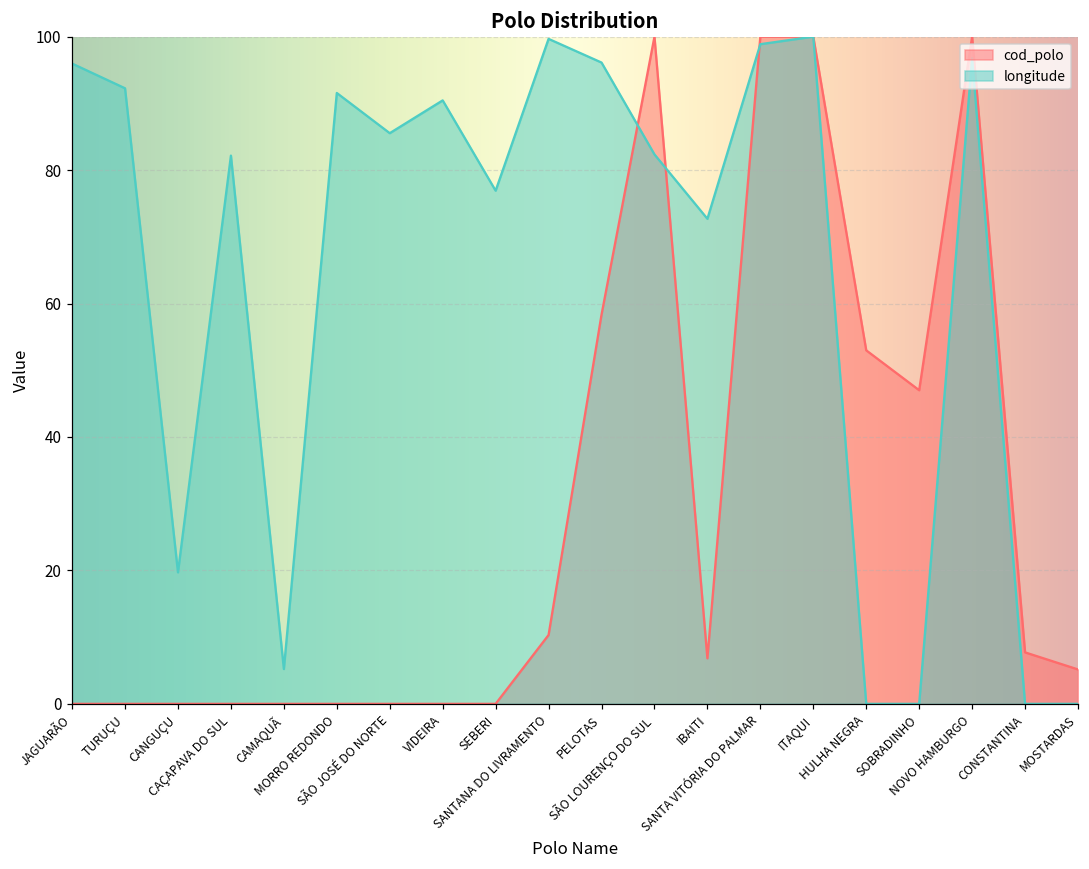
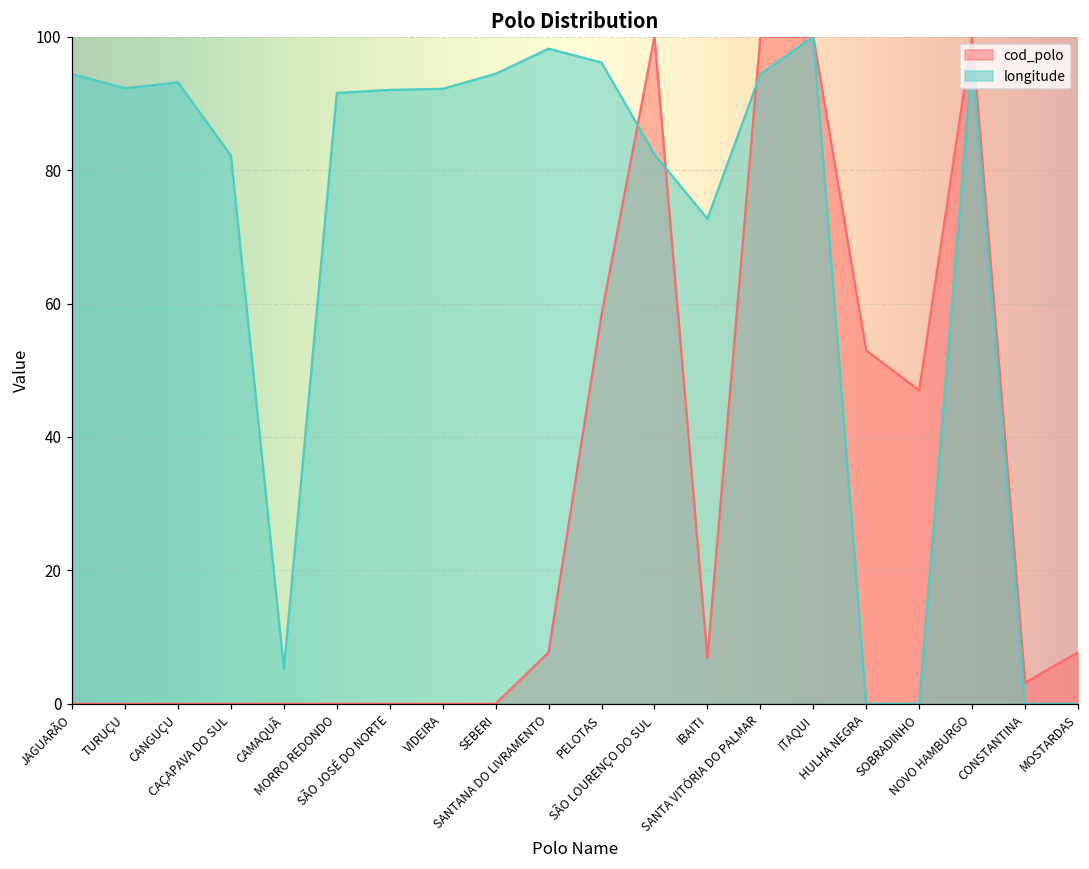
  {
    "cod_polo": {
      "JAGUARÃO": 0,
      "TURUÇU": 0,
      "CANGUÇU": 0,
      "CAÇAPAVA DO SUL": 0,
      "CAMAQUÃ": 0,
      "MORRO REDONDO": 0,
      "SÃO JOSÉ DO NORTE": 0,
      "VIDEIRA": 0,
      "SEBERI": 0,
-     "SANTANA DO LIVRAMENTO": 10,
+     "SANTANA DO LIVRAMENTO": 8,
      "PELOTAS": 58,
      "SÃO LOURENÇO DO SUL": 100,
      "IBAITI": 7,
      "SANTA VITÓRIA DO PALMAR": 100,
      "HULHA NEGRA": 53,
      "SOBRADINHO": 47,
      "NOVO HAMBURGO": 100,
-     "CONSTANTINA": 8,
-     "MOSTARDAS": 5
+     "CONSTANTINA": 3,
+     "MOSTARDAS": 8
    },
    "longitude": {
-     "JAGUARÃO": 96,
+     "JAGUARÃO": 94,
      "TURUÇU": 92,
-     "CANGUÇU": 20,
+     "CANGUÇU": 93,
      "CAÇAPAVA DO SUL": 82,
      "CAMAQUÃ": 5,
      "MORRO REDONDO": 92,
-     "SÃO JOSÉ DO NORTE": 86,
-     "VIDEIRA": 90,
-     "SEBERI": 77,
-     "SANTANA DO LIVRAMENTO": 100,
+     "SÃO JOSÉ DO NORTE": 92,
+     "VIDEIRA": 92,
+     "SEBERI": 94,
+     "SANTANA DO LIVRAMENTO": 98,
      "PELOTAS": 96,
      "SÃO LOURENÇO DO SUL": 82,
      "IBAITI": 73,
-     "SANTA VITÓRIA DO PALMAR": 99,
+     "SANTA VITÓRIA DO PALMAR": 94,
      "HULHA NEGRA": 0,
      "SOBRADINHO": 0,
      "CONSTANTINA": 0,
      "MOSTARDAS": 0
    }
  }
